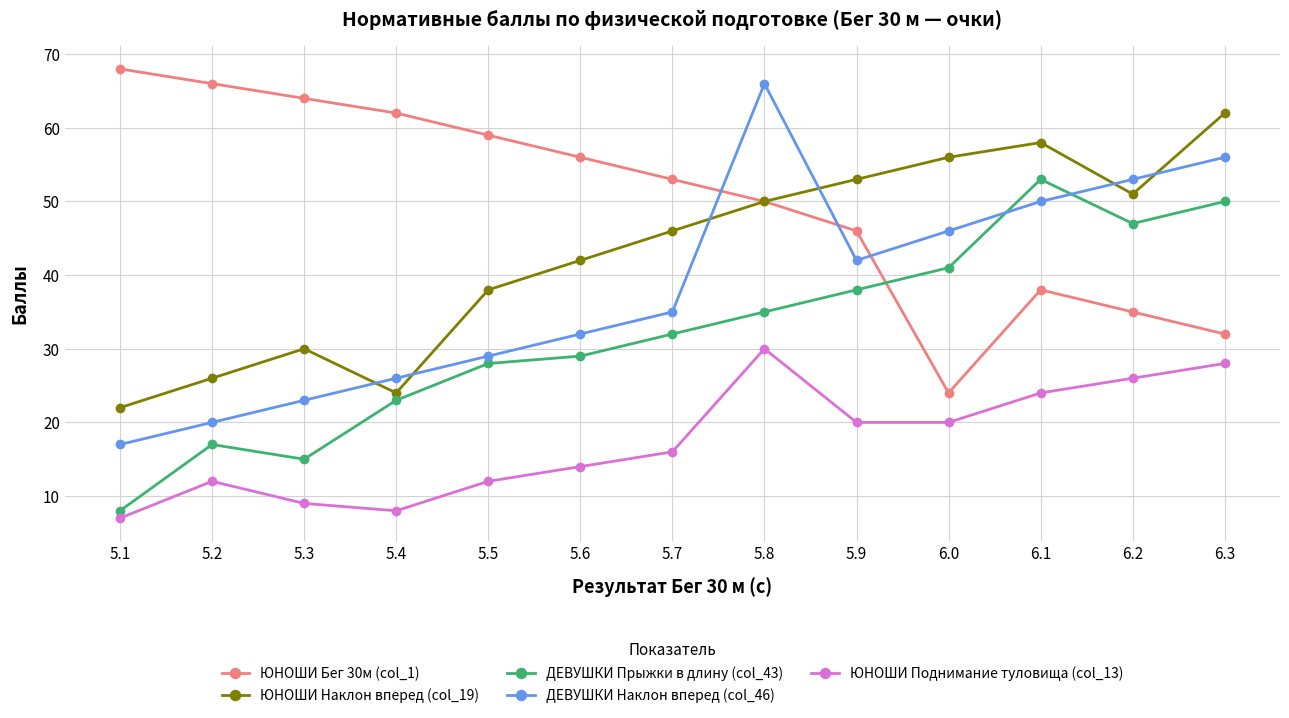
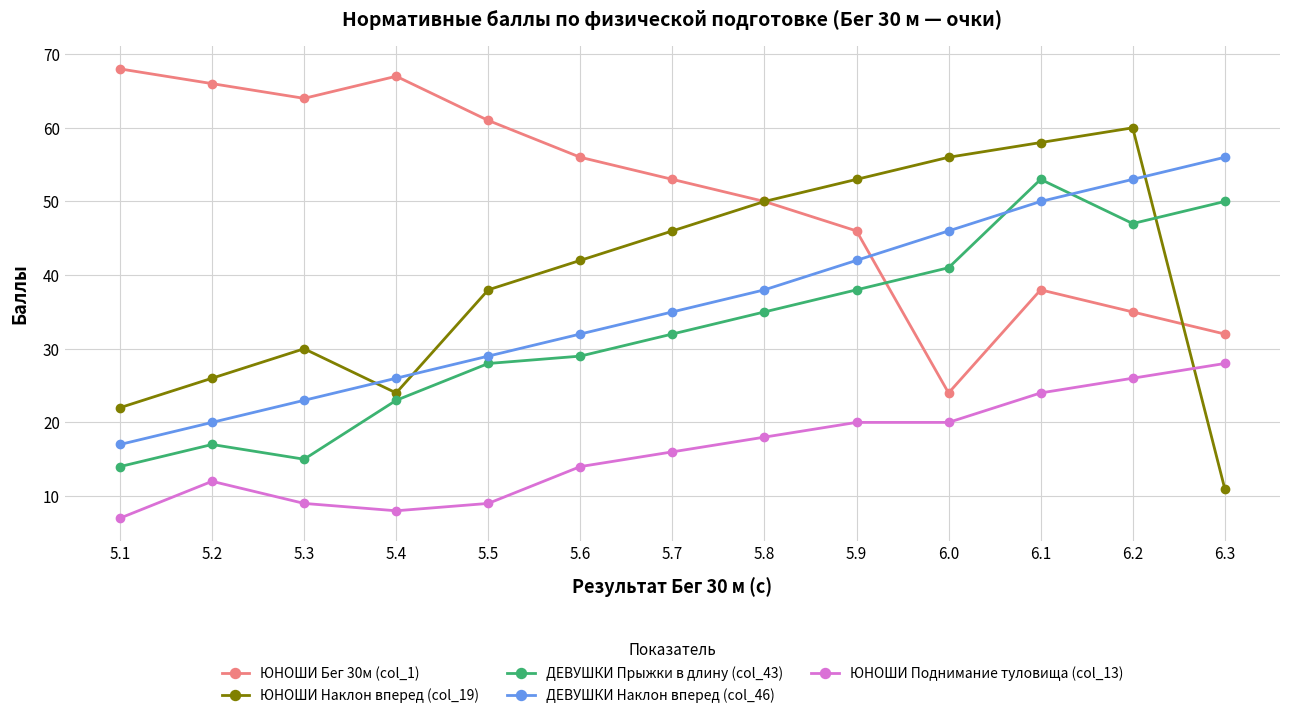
  {
    "ЮНОШИ Бег 30м (col_1)": {
      "5.1": 68,
      "5.2": 66,
      "5.3": 64,
-     "5.4": 62,
-     "5.5": 59,
+     "5.4": 67,
+     "5.5": 61,
      "5.6": 56,
      "5.7": 53,
      "5.9": 46,
      "6.0": 24,
      "6.1": 38,
      "6.2": 35,
      "6.3": 32
    },
    "ЮНОШИ Наклон вперед (col_19)": {
      "5.1": 22,
      "5.2": 26,
      "5.3": 30,
      "5.4": 24,
      "5.5": 38,
      "5.6": 42,
      "5.7": 46,
      "5.9": 53,
      "6.0": 56,
      "6.1": 58,
-     "6.2": 51,
-     "6.3": 62
+     "6.2": 60,
+     "6.3": 11
    },
    "ДЕВУШКИ Прыжки в длину (col_43)": {
-     "5.1": 8,
+     "5.1": 14,
      "5.2": 17,
      "5.3": 15,
      "5.4": 23,
      "5.5": 28,
      "5.6": 29,
      "5.7": 32,
      "5.8": 35,
      "5.9": 38,
      "6.0": 41,
      "6.1": 53,
      "6.2": 47,
      "6.3": 50
    },
    "ДЕВУШКИ Наклон вперед (col_46)": {
      "5.1": 17,
      "5.2": 20,
      "5.3": 23,
      "5.4": 26,
      "5.5": 29,
      "5.6": 32,
      "5.7": 35,
-     "5.8": 66,
+     "5.8": 38,
      "5.9": 42,
      "6.0": 46,
      "6.1": 50,
      "6.2": 53,
      "6.3": 56
    },
    "ЮНОШИ Поднимание туловища (col_13)": {
      "5.1": 7,
      "5.2": 12,
      "5.3": 9,
      "5.4": 8,
-     "5.5": 12,
+     "5.5": 9,
      "5.6": 14,
      "5.7": 16,
-     "5.8": 30,
+     "5.8": 18,
      "5.9": 20,
      "6.0": 20,
      "6.1": 24,
      "6.2": 26,
      "6.3": 28
    }
  }
